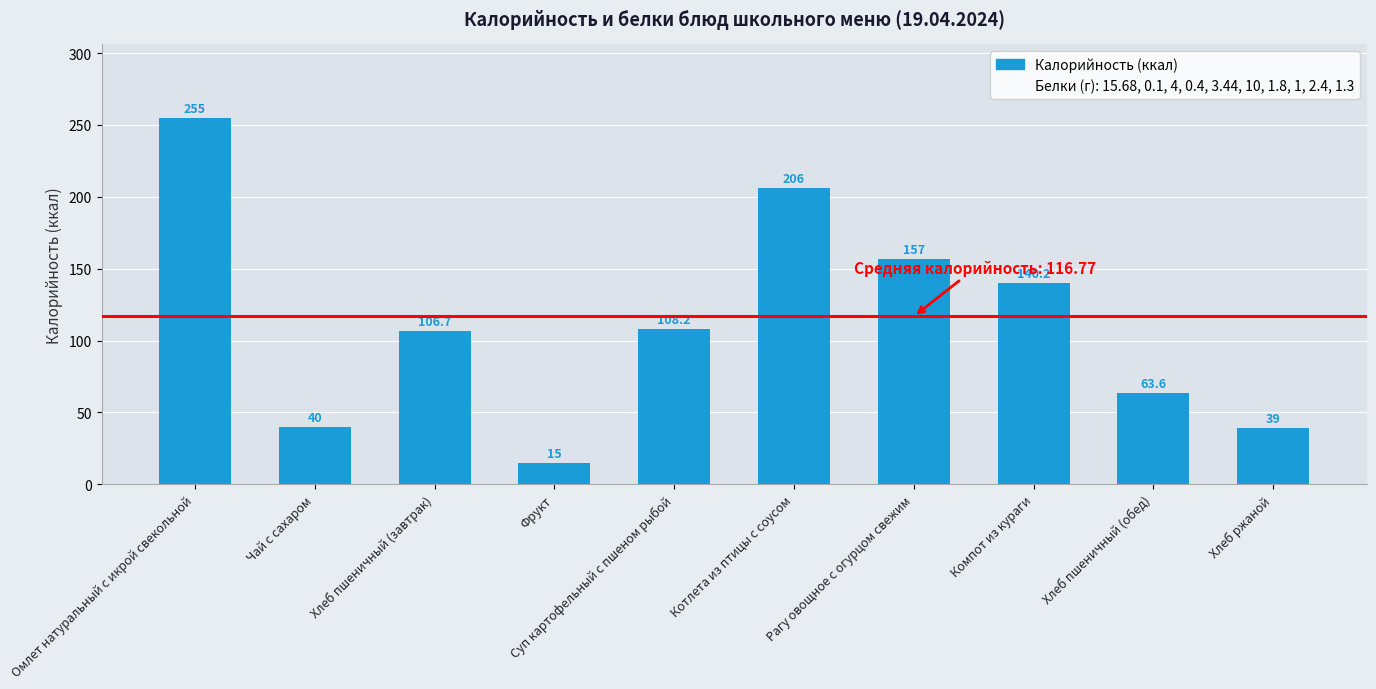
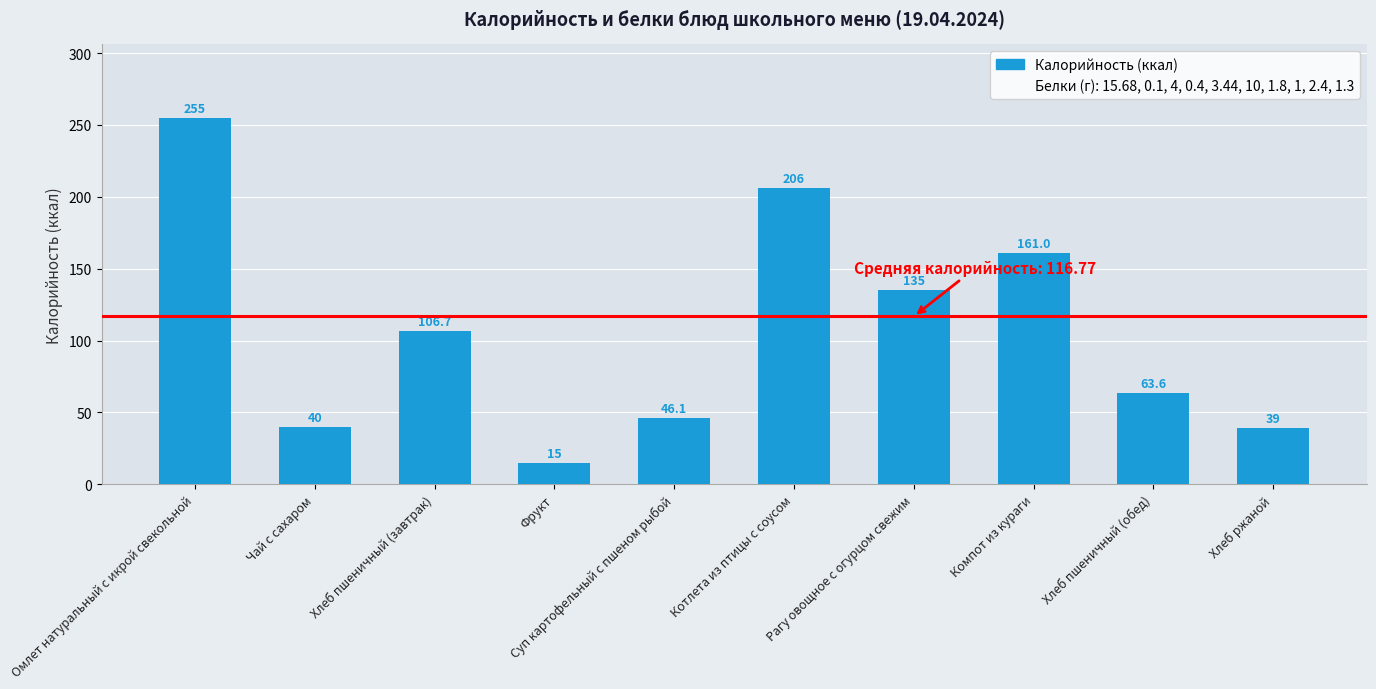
  {
    "Омлет натуральный с икрой свекольной": 255,
    "Чай с сахаром": 40,
    "Хлеб пшеничный (завтрак)": 106.7,
    "Фрукт": 15,
-   "Суп картофельный с пшеном рыбой": 108.2,
+   "Суп картофельный с пшеном рыбой": 46.1,
    "Котлета из птицы с соусом": 206,
-   "Рагу овощное с огурцом свежим": 157,
-   "Компот из кураги": 140.2,
+   "Рагу овощное с огурцом свежим": 135,
+   "Компот из кураги": 161.0,
    "Хлеб пшеничный (обед)": 63.6,
    "Хлеб ржаной": 39
  }
